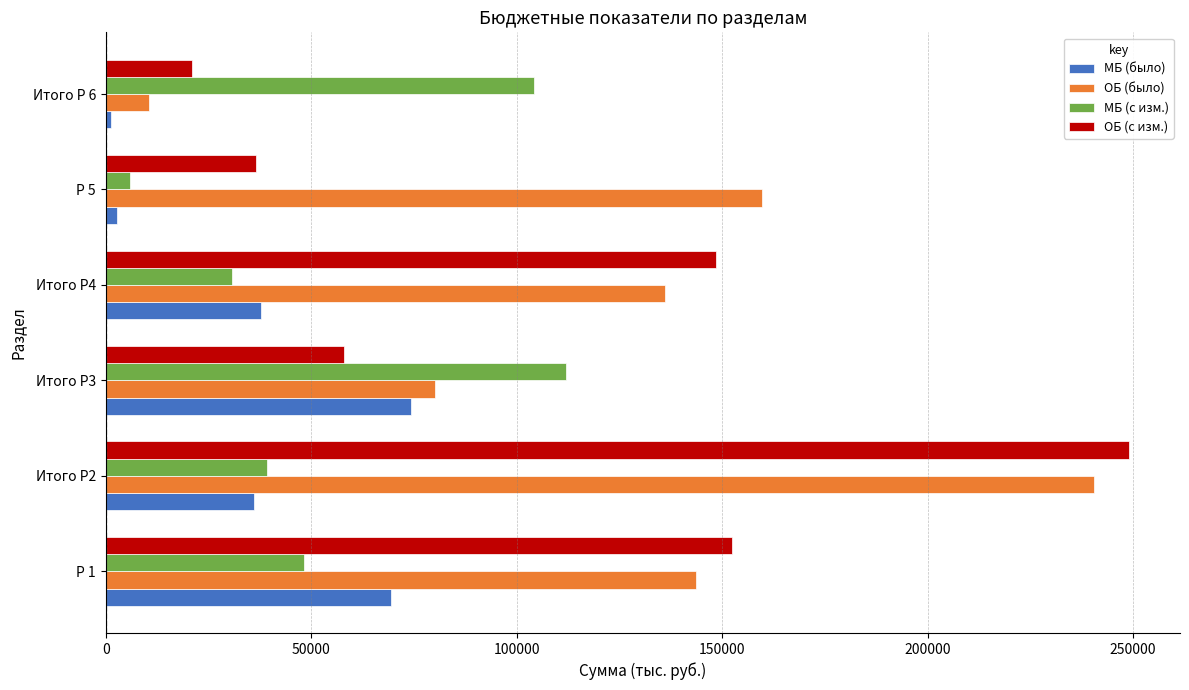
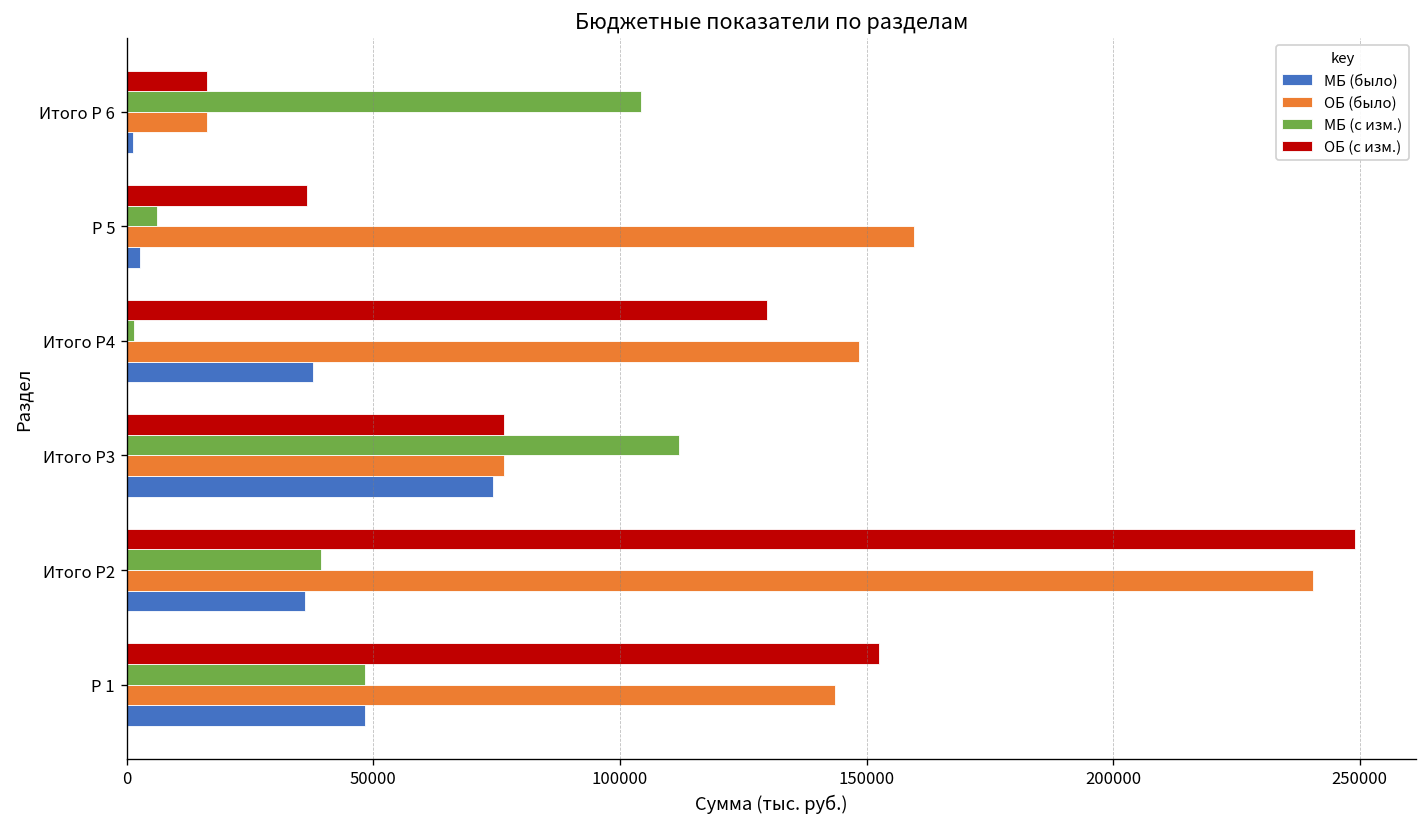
  {
    "МБ (было)": {
      "Итого Р 6": 1000,
      "Р 5": 3000,
      "Итого Р4": 38000,
      "Итого Р3": 74000,
      "Итого Р2": 36000,
-     "Р 1": 69000
+     "Р 1": 48000
    },
    "ОБ (было)": {
-     "Итого Р 6": 11000,
+     "Итого Р 6": 16000,
      "Р 5": 160000,
-     "Итого Р4": 136000,
-     "Итого Р3": 80000,
+     "Итого Р4": 149000,
+     "Итого Р3": 77000,
      "Итого Р2": 241000,
      "Р 1": 144000
    },
    "МБ (с изм.)": {
      "Итого Р 6": 104000,
      "Р 5": 6000,
-     "Итого Р4": 31000,
+     "Итого Р4": 1000,
      "Итого Р3": 112000,
      "Итого Р2": 39000,
      "Р 1": 48000
    },
    "ОБ (с изм.)": {
-     "Итого Р 6": 21000,
+     "Итого Р 6": 16000,
      "Р 5": 37000,
-     "Итого Р4": 149000,
-     "Итого Р3": 58000,
+     "Итого Р4": 130000,
+     "Итого Р3": 77000,
      "Итого Р2": 249000,
      "Р 1": 152000
    }
  }
